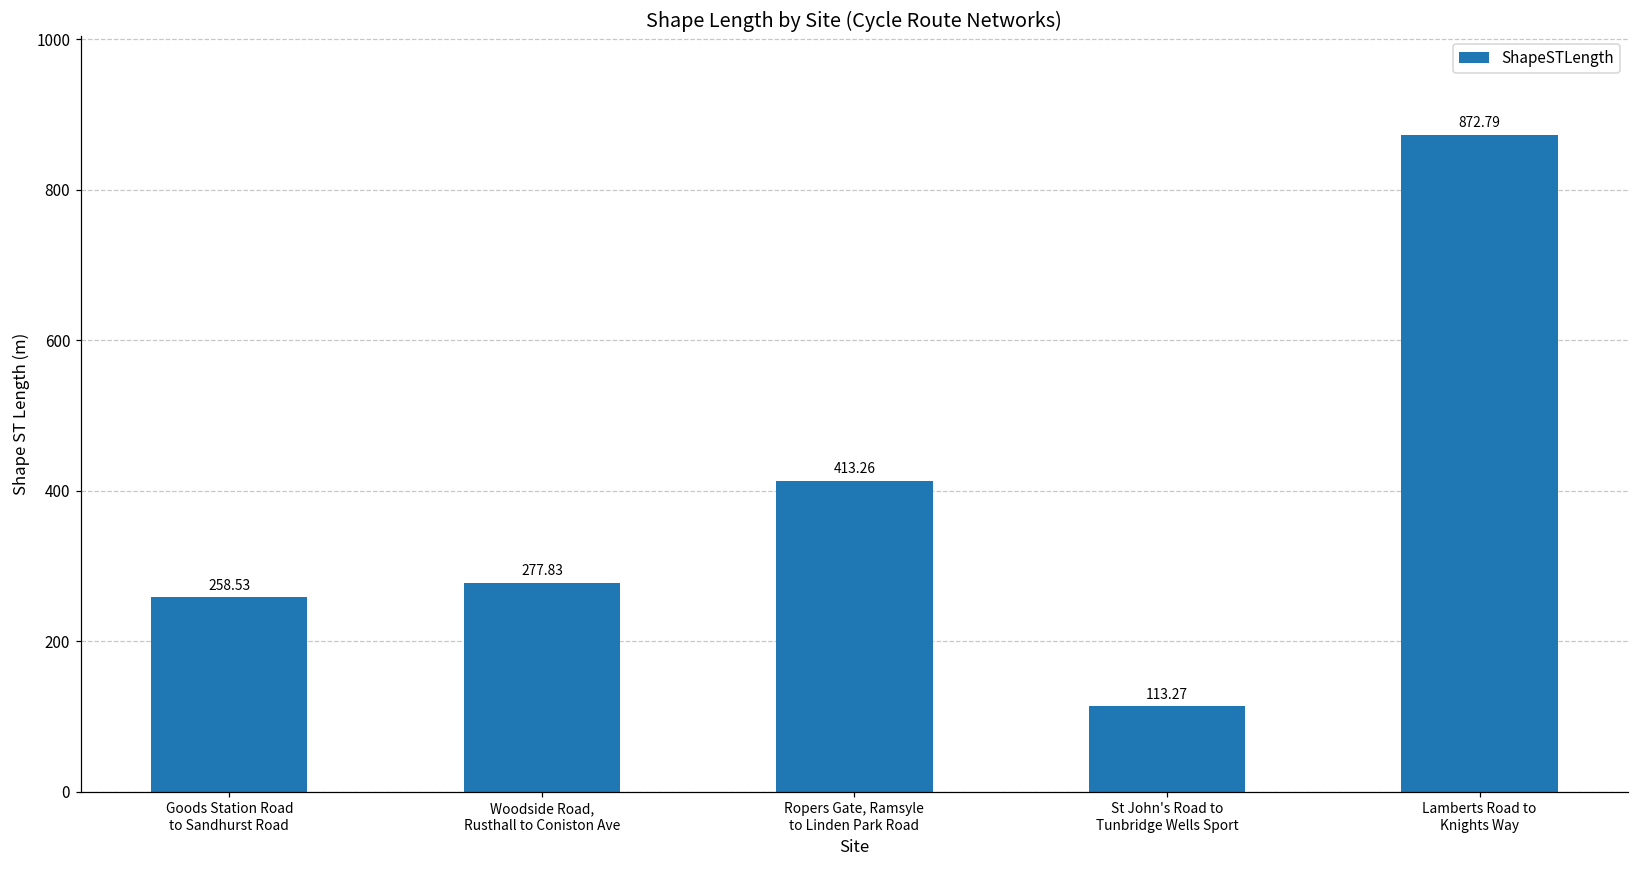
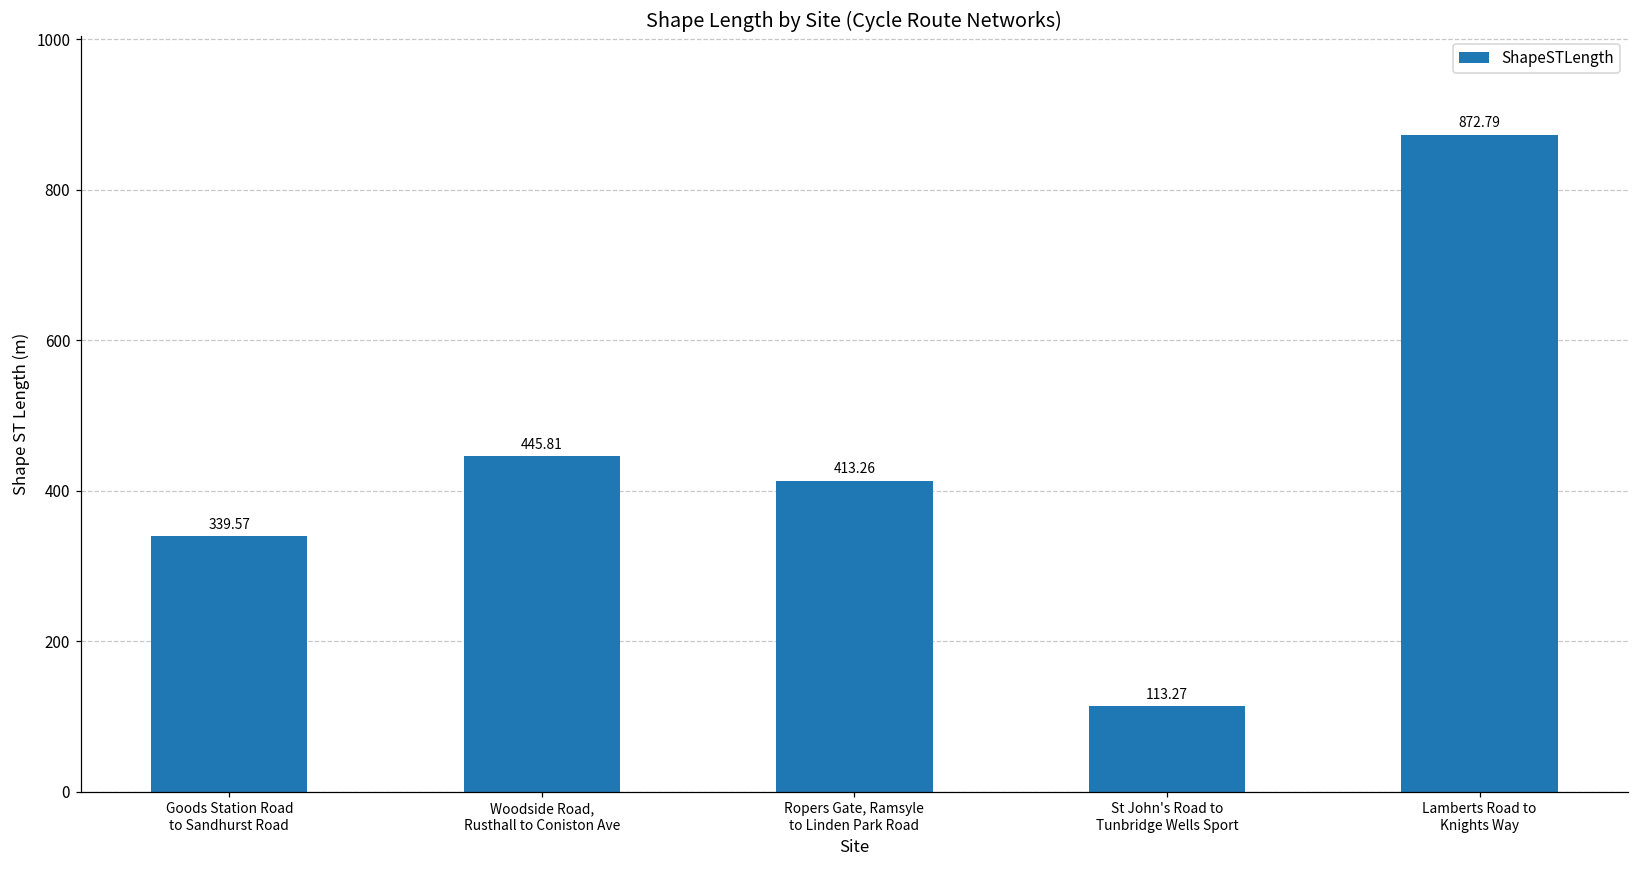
  {
-   "Goods Station Road to Sandhurst Road": 258.53,
-   "Woodside Road, Rusthall to Coniston Ave": 277.83,
+   "Goods Station Road to Sandhurst Road": 339.57,
+   "Woodside Road, Rusthall to Coniston Ave": 445.81,
    "Ropers Gate, Ramsyle to Linden Park Road": 413.26,
    "St John's Road to Tunbridge Wells Sport": 113.27,
    "Lamberts Road to Knights Way": 872.79
  }
